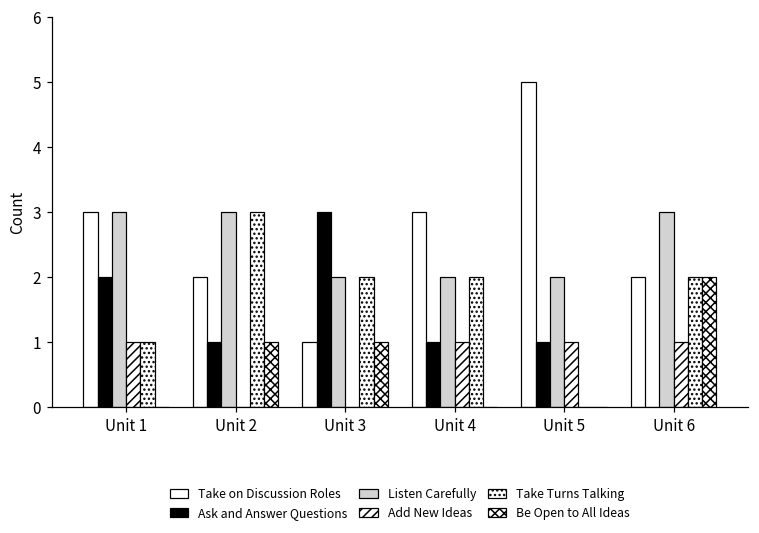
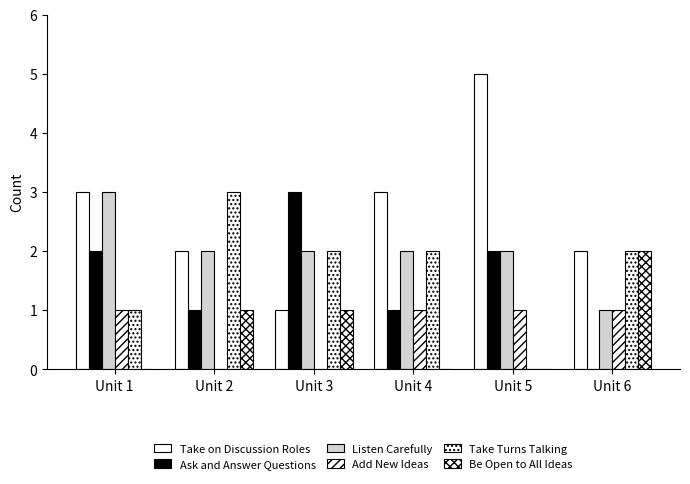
  {
    "Ask and Answer Questions": {
      "Unit 1": 2,
      "Unit 2": 1,
      "Unit 3": 3,
      "Unit 4": 1,
-     "Unit 5": 1,
+     "Unit 5": 2,
      "Unit 6": 0
    },
    "Listen Carefully": {
      "Unit 1": 3,
-     "Unit 2": 3,
+     "Unit 2": 2,
      "Unit 3": 2,
      "Unit 4": 2,
      "Unit 5": 2,
-     "Unit 6": 3
+     "Unit 6": 1
    }
  }
